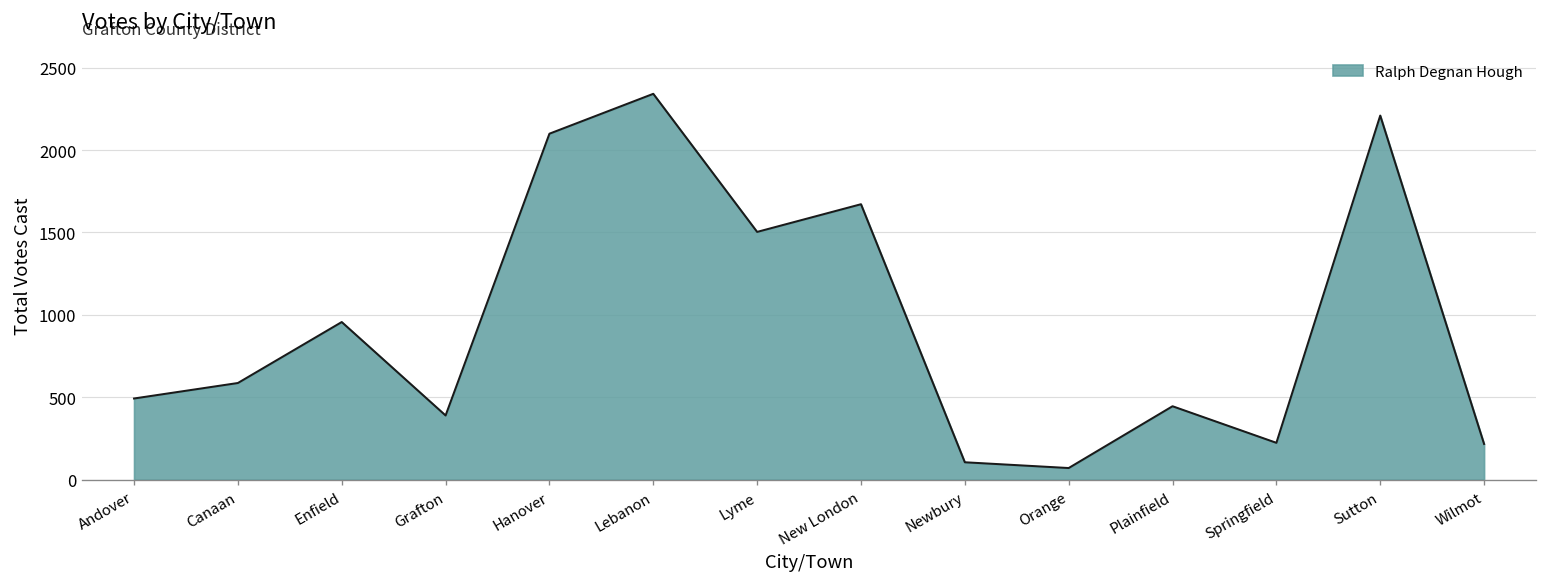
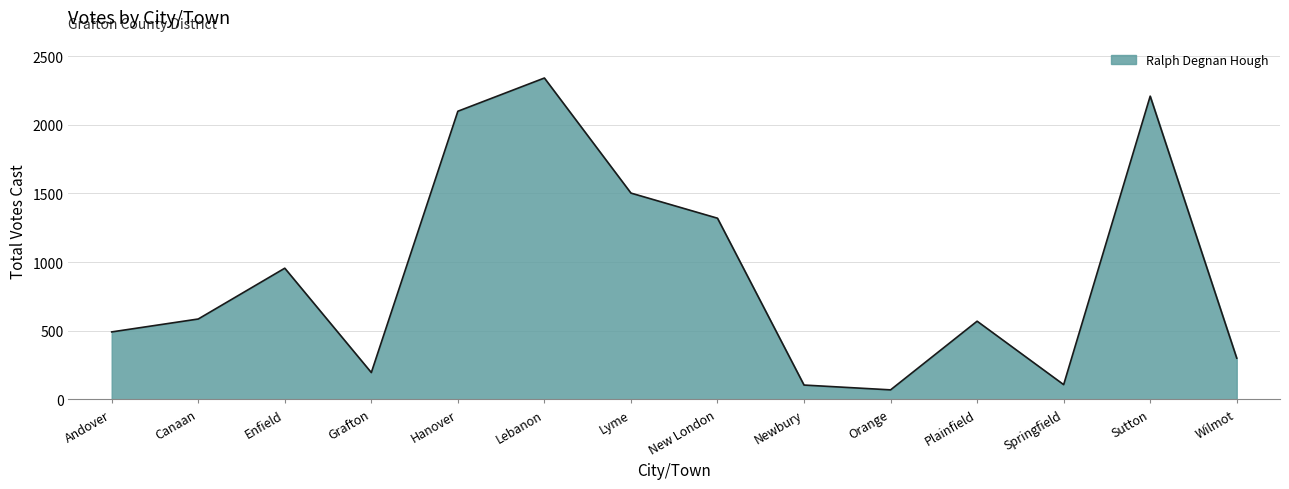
  {
    "Andover": 490,
    "Canaan": 590,
    "Enfield": 960,
-   "Grafton": 390,
+   "Grafton": 200,
    "Hanover": 2100,
    "Lebanon": 2340,
    "Lyme": 1500,
-   "New London": 1670,
+   "New London": 1320,
    "Newbury": 110,
    "Orange": 70,
-   "Plainfield": 450,
-   "Springfield": 220,
+   "Plainfield": 570,
+   "Springfield": 110,
    "Sutton": 2210,
-   "Wilmot": 220
+   "Wilmot": 300
  }
